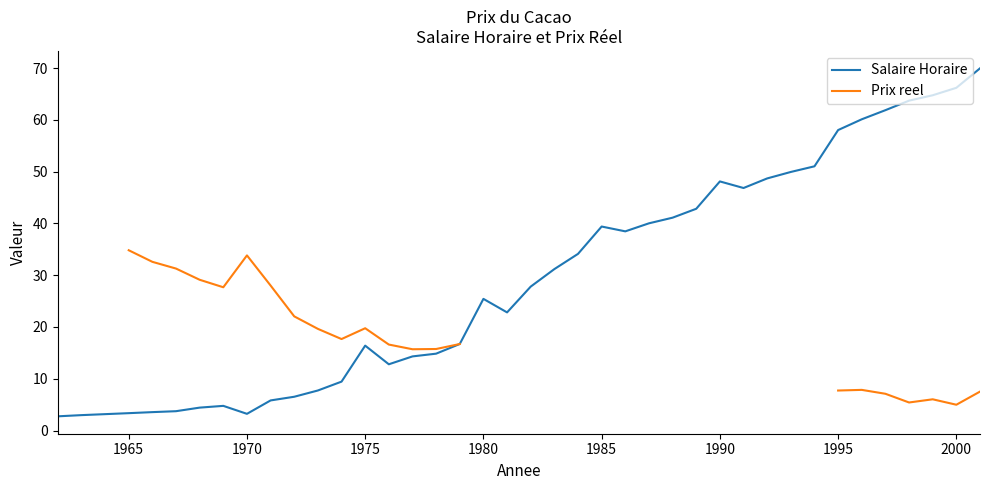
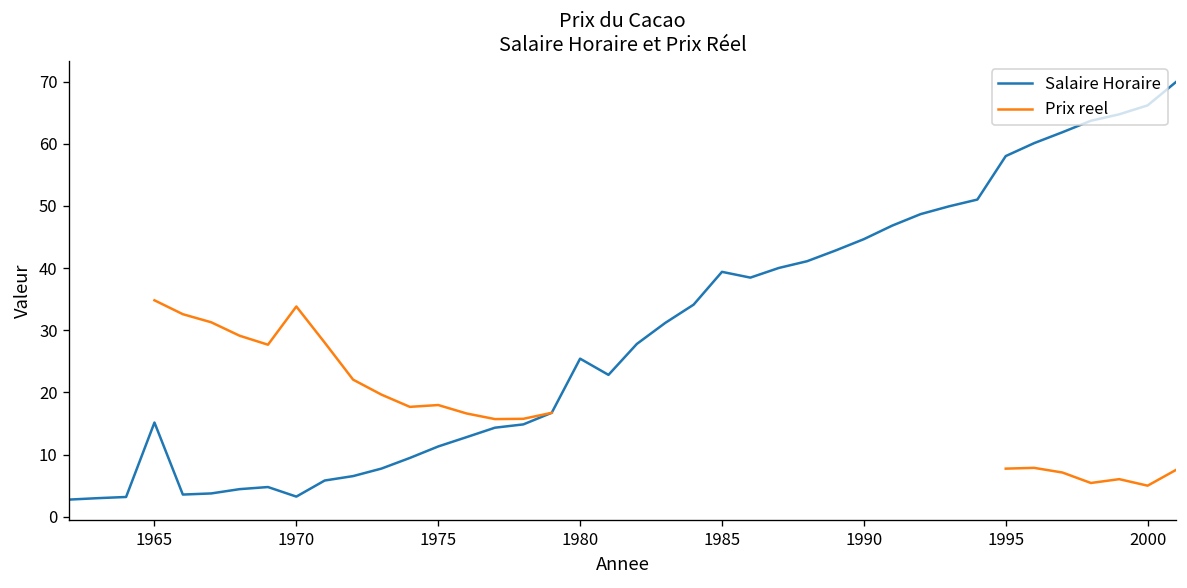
  {
    "Salaire Horaire": {
-     "1965": 3,
+     "1965": 15,
      "1970": 3,
-     "1975": 16,
+     "1975": 11,
      "1980": 25,
      "1985": 39,
-     "1990": 48,
+     "1990": 45,
      "1995": 58
    },
    "Prix reel": {
      "1965": 35,
      "1970": 34,
-     "1975": 20,
+     "1975": 18,
      "1995": 8,
      "2000": 5
    }
  }
